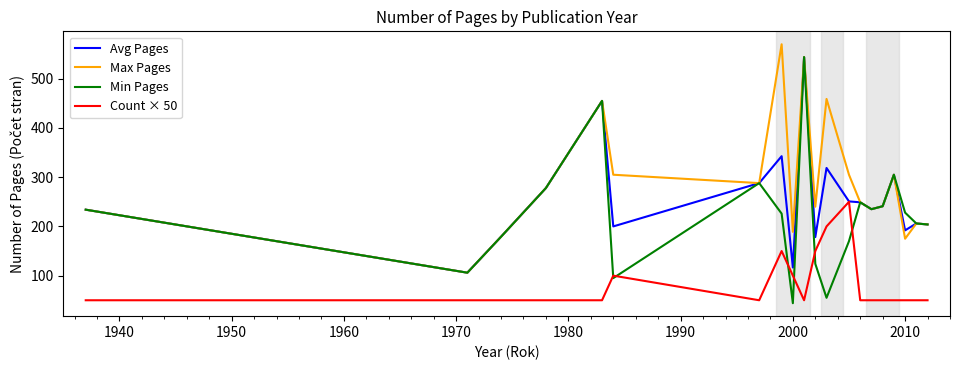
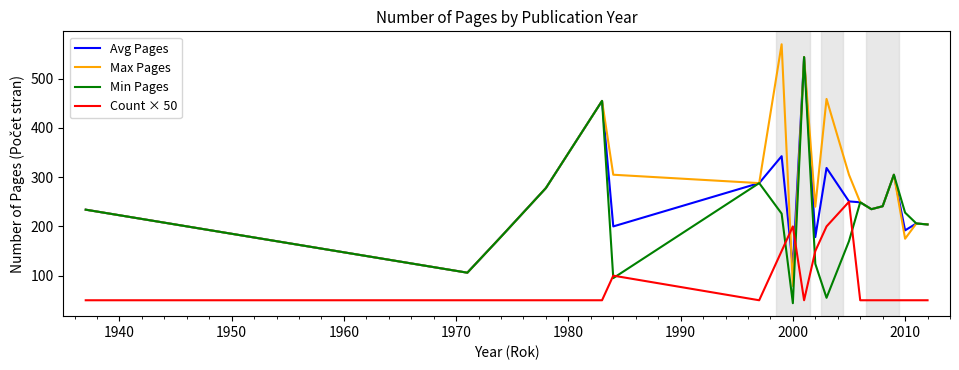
  {
    "Avg Pages": {
      "2000": 120,
      "2010": 190
    },
    "Max Pages": {
-     "2000": 190,
+     "2000": 80,
      "2010": 180
    },
    "Min Pages": {
      "2000": 40,
      "2010": 230
    },
    "Count × 50": {
-     "2000": 100,
+     "2000": 200,
      "2010": 50
    }
  }
